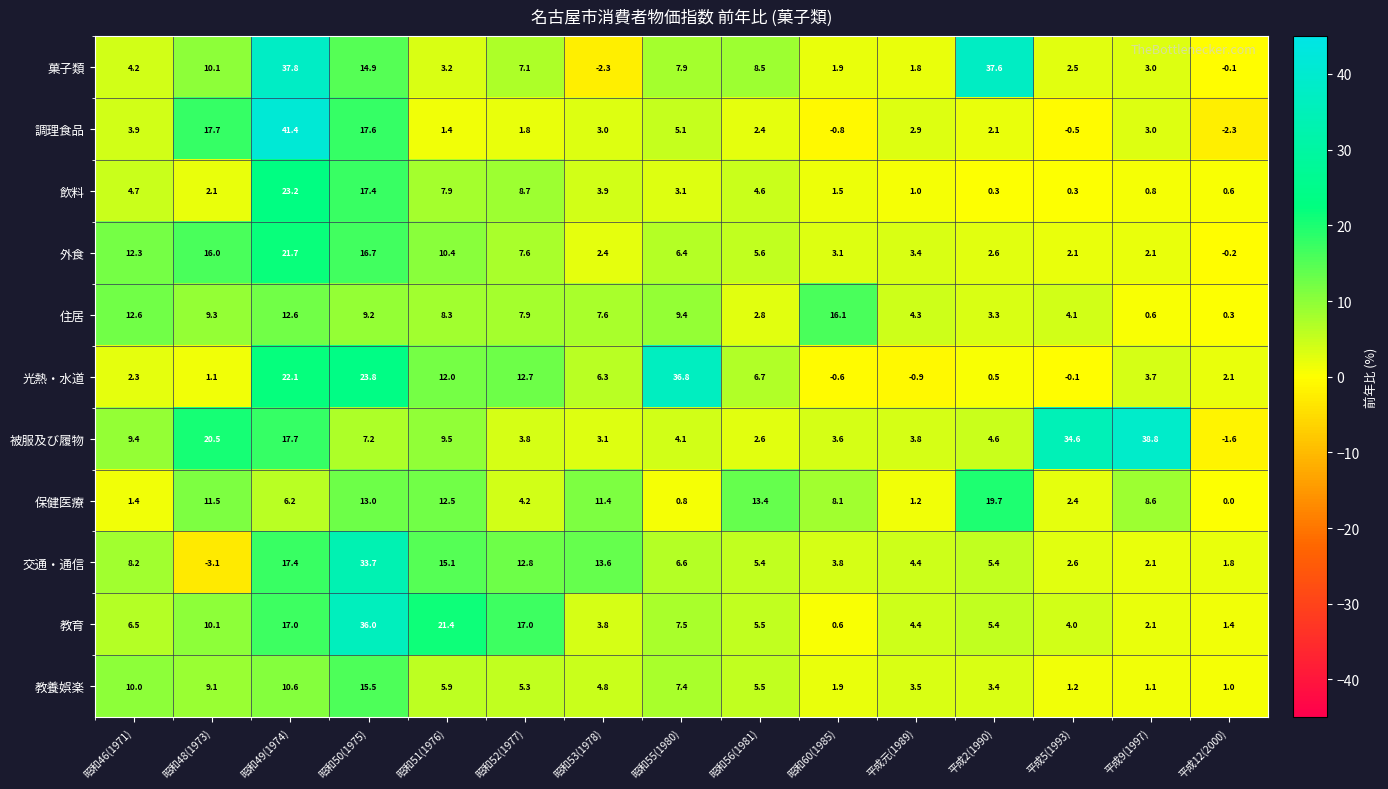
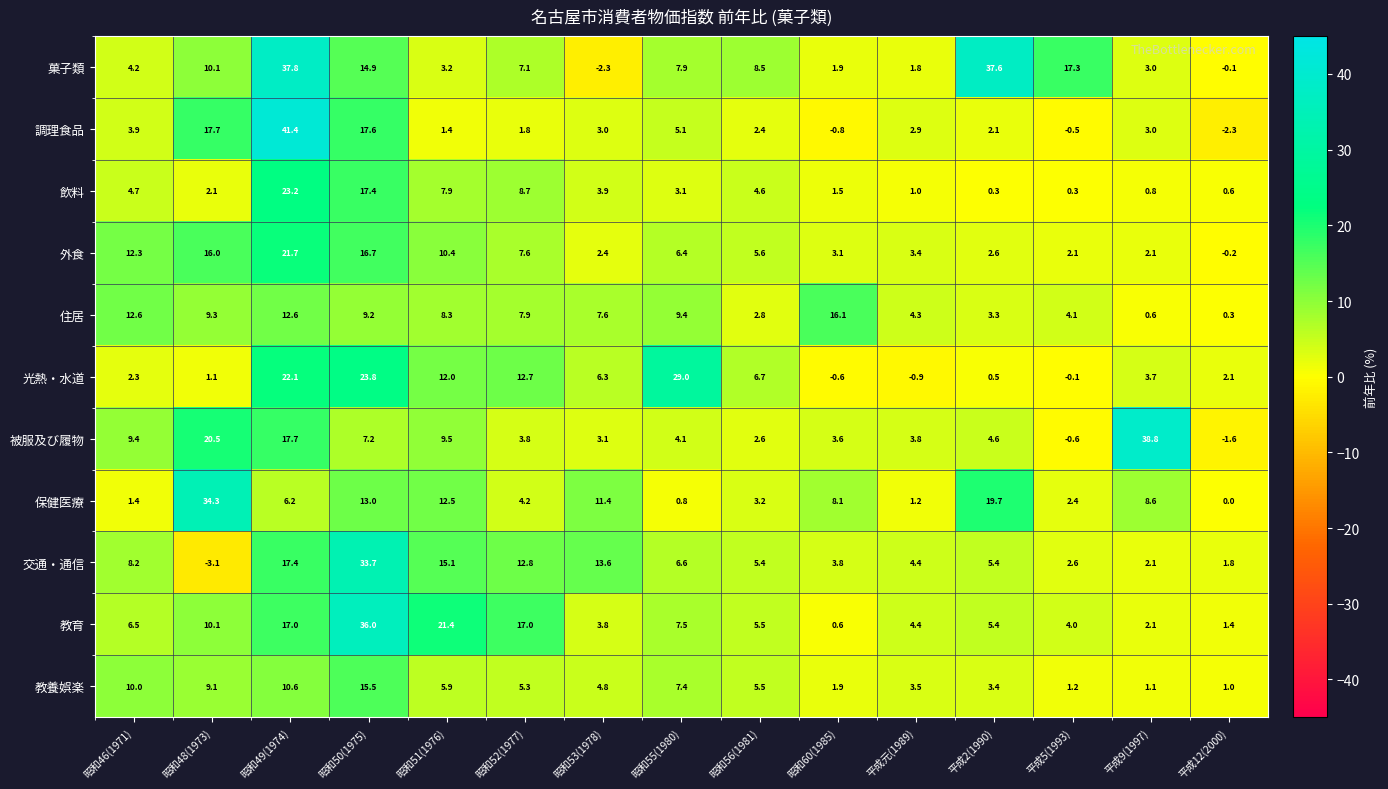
  {
    "菓子類": {
      "昭和46(1971)": 4.2,
      "昭和48(1973)": 10.1,
      "昭和49(1974)": 37.8,
      "昭和50(1975)": 14.9,
      "昭和51(1976)": 3.2,
      "昭和52(1977)": 7.1,
      "昭和53(1978)": -2.3,
      "昭和55(1980)": 7.9,
      "昭和56(1981)": 8.5,
      "昭和60(1985)": 1.9,
      "平成元(1989)": 1.8,
      "平成2(1990)": 37.6,
-     "平成5(1993)": 2.5,
+     "平成5(1993)": 17.3,
      "平成9(1997)": 3.0
    },
    "調理食品": {
      "昭和46(1971)": 3.9,
      "昭和48(1973)": 17.7,
      "昭和49(1974)": 41.4,
      "昭和50(1975)": 17.6,
      "昭和51(1976)": 1.4,
      "昭和52(1977)": 1.8,
      "昭和53(1978)": 3.0,
      "昭和55(1980)": 5.1,
      "昭和56(1981)": 2.4,
      "昭和60(1985)": -0.8,
      "平成元(1989)": 2.9,
      "平成2(1990)": 2.1,
      "平成5(1993)": -0.5,
      "平成9(1997)": 3.0,
      "平成12(2000)": -2.3
    },
    "飲料": {
      "昭和46(1971)": 4.7,
      "昭和48(1973)": 2.1,
      "昭和49(1974)": 23.2,
      "昭和50(1975)": 17.4,
      "昭和51(1976)": 7.9,
      "昭和52(1977)": 8.7,
      "昭和53(1978)": 3.9,
      "昭和55(1980)": 3.1,
      "昭和56(1981)": 4.6,
      "昭和60(1985)": 1.5,
      "平成元(1989)": 1.0,
      "平成2(1990)": 0.3,
      "平成5(1993)": 0.3,
      "平成9(1997)": 0.8,
      "平成12(2000)": 0.6
    },
    "外食": {
      "昭和46(1971)": 12.3,
      "昭和48(1973)": 16.0,
      "昭和49(1974)": 21.7,
      "昭和50(1975)": 16.7,
      "昭和51(1976)": 10.4,
      "昭和52(1977)": 7.6,
      "昭和53(1978)": 2.4,
      "昭和55(1980)": 6.4,
      "昭和56(1981)": 5.6,
      "昭和60(1985)": 3.1,
      "平成元(1989)": 3.4,
      "平成2(1990)": 2.6,
      "平成5(1993)": 2.1,
      "平成9(1997)": 2.1,
      "平成12(2000)": -0.2
    },
    "住居": {
      "昭和46(1971)": 12.6,
      "昭和48(1973)": 9.3,
      "昭和49(1974)": 12.6,
      "昭和50(1975)": 9.2,
      "昭和51(1976)": 8.3,
      "昭和52(1977)": 7.9,
      "昭和53(1978)": 7.6,
      "昭和55(1980)": 9.4,
      "昭和56(1981)": 2.8,
      "昭和60(1985)": 16.1,
      "平成元(1989)": 4.3,
      "平成2(1990)": 3.3,
      "平成5(1993)": 4.1,
      "平成9(1997)": 0.6,
      "平成12(2000)": 0.3
    },
    "光熱・水道": {
      "昭和46(1971)": 2.3,
      "昭和48(1973)": 1.1,
      "昭和49(1974)": 22.1,
      "昭和50(1975)": 23.8,
      "昭和51(1976)": 12.0,
      "昭和52(1977)": 12.7,
      "昭和53(1978)": 6.3,
-     "昭和55(1980)": 36.8,
+     "昭和55(1980)": 29.0,
      "昭和56(1981)": 6.7,
      "昭和60(1985)": -0.6,
      "平成元(1989)": -0.9,
      "平成2(1990)": 0.5,
      "平成5(1993)": -0.1,
      "平成9(1997)": 3.7,
      "平成12(2000)": 2.1
    },
    "被服及び履物": {
      "昭和46(1971)": 9.4,
      "昭和48(1973)": 20.5,
      "昭和49(1974)": 17.7,
      "昭和50(1975)": 7.2,
      "昭和51(1976)": 9.5,
      "昭和52(1977)": 3.8,
      "昭和53(1978)": 3.1,
      "昭和55(1980)": 4.1,
      "昭和56(1981)": 2.6,
      "昭和60(1985)": 3.6,
      "平成元(1989)": 3.8,
      "平成2(1990)": 4.6,
-     "平成5(1993)": 34.6,
+     "平成5(1993)": -0.6,
      "平成9(1997)": 38.8,
      "平成12(2000)": -1.6
    },
    "保健医療": {
      "昭和46(1971)": 1.4,
-     "昭和48(1973)": 11.5,
+     "昭和48(1973)": 34.3,
      "昭和49(1974)": 6.2,
      "昭和50(1975)": 13.0,
      "昭和51(1976)": 12.5,
      "昭和52(1977)": 4.2,
      "昭和53(1978)": 11.4,
      "昭和55(1980)": 0.8,
-     "昭和56(1981)": 13.4,
+     "昭和56(1981)": 3.2,
      "昭和60(1985)": 8.1,
      "平成元(1989)": 1.2,
      "平成2(1990)": 19.7,
      "平成5(1993)": 2.4,
      "平成9(1997)": 8.6,
      "平成12(2000)": 0.0
    },
    "交通・通信": {
      "昭和46(1971)": 8.2,
      "昭和48(1973)": -3.1,
      "昭和49(1974)": 17.4,
      "昭和50(1975)": 33.7,
      "昭和51(1976)": 15.1,
      "昭和52(1977)": 12.8,
      "昭和53(1978)": 13.6,
      "昭和55(1980)": 6.6,
      "昭和56(1981)": 5.4,
      "昭和60(1985)": 3.8,
      "平成元(1989)": 4.4,
      "平成2(1990)": 5.4,
      "平成5(1993)": 2.6,
      "平成9(1997)": 2.1,
      "平成12(2000)": 1.8
    },
    "教育": {
      "昭和46(1971)": 6.5,
      "昭和48(1973)": 10.1,
      "昭和49(1974)": 17.0,
      "昭和50(1975)": 36.0,
      "昭和51(1976)": 21.4,
      "昭和52(1977)": 17.0,
      "昭和53(1978)": 3.8,
      "昭和55(1980)": 7.5,
      "昭和56(1981)": 5.5,
      "昭和60(1985)": 0.6,
      "平成元(1989)": 4.4,
      "平成2(1990)": 5.4,
      "平成5(1993)": 4.0,
      "平成9(1997)": 2.1,
      "平成12(2000)": 1.4
    },
    "教養娯楽": {
      "昭和46(1971)": 10.0,
      "昭和48(1973)": 9.1,
      "昭和49(1974)": 10.6,
      "昭和50(1975)": 15.5,
      "昭和51(1976)": 5.9,
      "昭和52(1977)": 5.3,
      "昭和53(1978)": 4.8,
      "昭和55(1980)": 7.4,
      "昭和56(1981)": 5.5,
      "昭和60(1985)": 1.9,
      "平成元(1989)": 3.5,
      "平成2(1990)": 3.4,
      "平成5(1993)": 1.2,
      "平成9(1997)": 1.1,
      "平成12(2000)": 1.0
    }
  }
